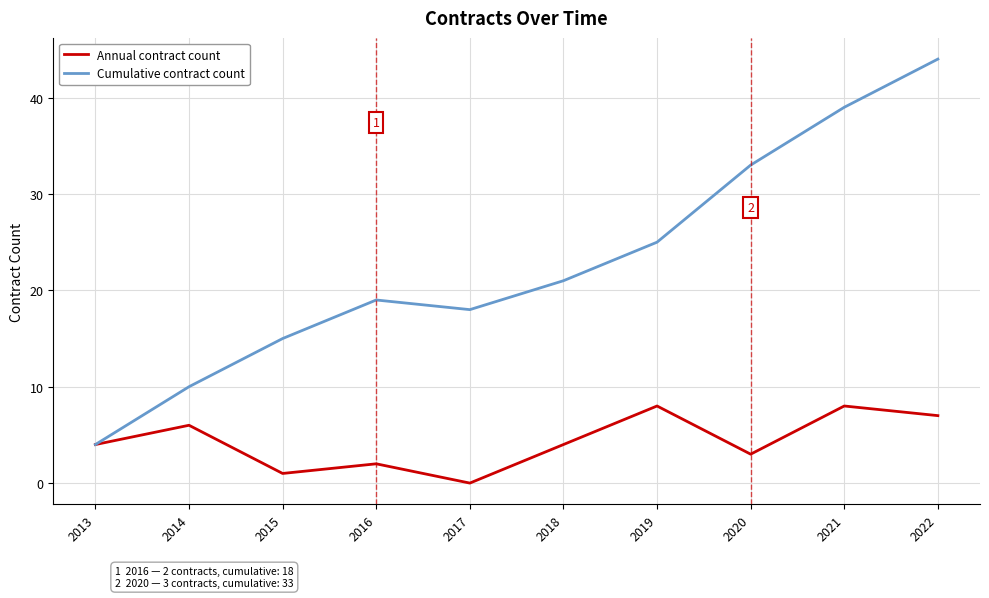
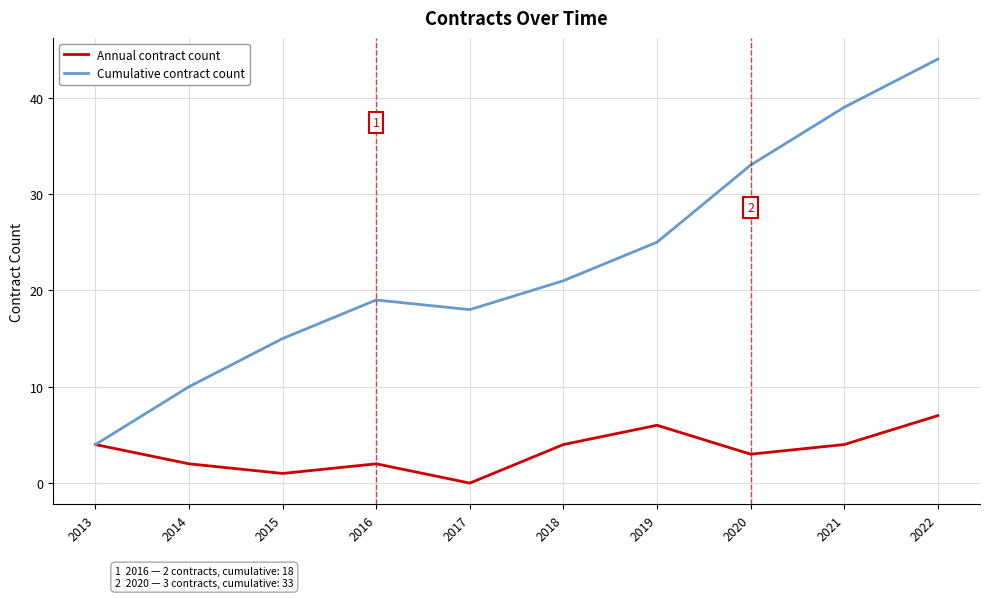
  {
    "Annual contract count": {
-     "2014": 6,
+     "2014": 2,
      "2015": 1,
      "2016": 2,
      "2017": 0,
      "2018": 4,
-     "2019": 8,
+     "2019": 6,
      "2020": 3,
-     "2021": 8,
+     "2021": 4,
      "2022": 7
    },
    "Cumulative contract count": {
      "2014": 10,
      "2015": 15,
      "2016": 19,
      "2017": 18,
      "2018": 21,
      "2019": 25,
      "2020": 33,
      "2021": 39,
      "2022": 44
    }
  }
